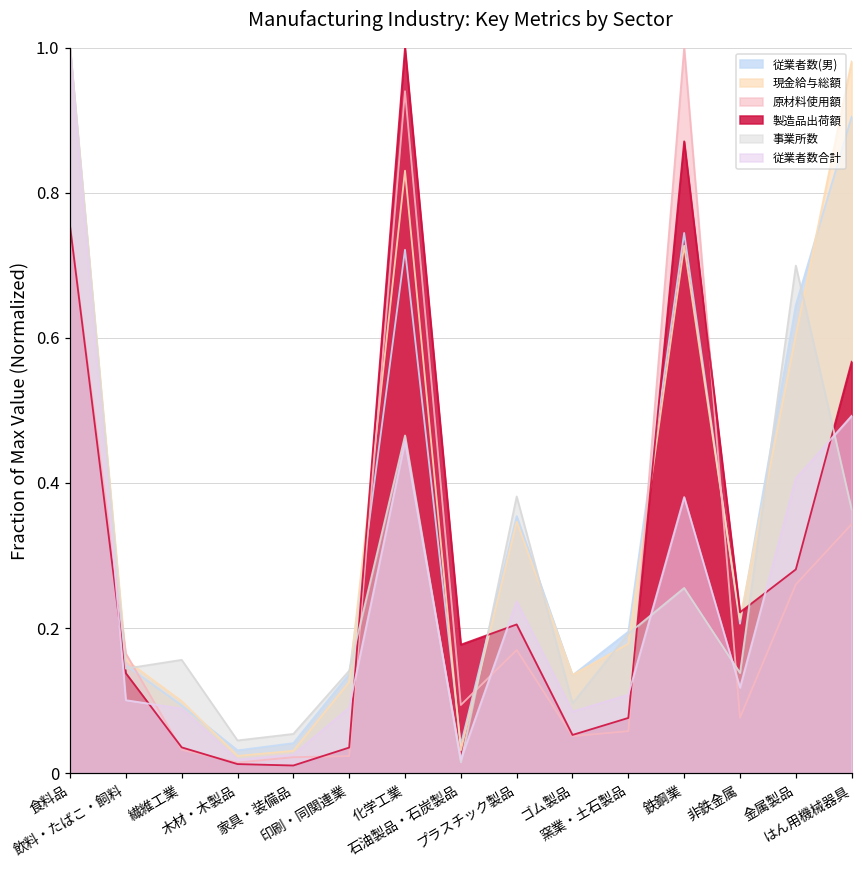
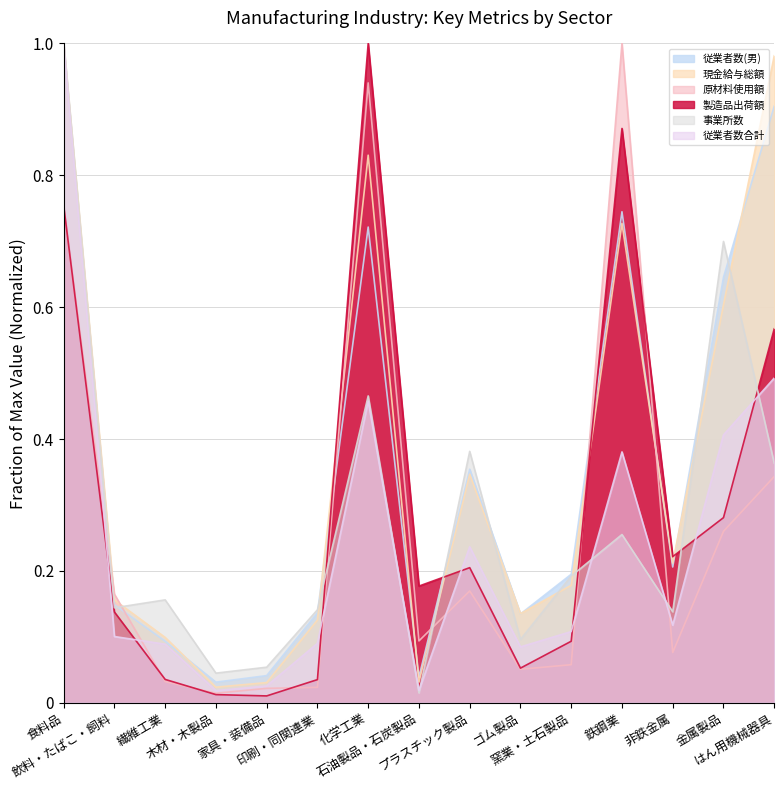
  {
    "製造品出荷額": {
      "食料品": 0.75,
      "飲料・たばこ・飼料": 0.14,
      "家具・装備品": 0.01,
      "印刷・同関連業": 0.04,
      "化学工業": 1.00,
      "石油製品・石炭製品": 0.18,
      "プラスチック製品": 0.20,
-     "窯業・土石製品": 0.08,
+     "窯業・土石製品": 0.09,
      "鉄鋼業": 0.87,
      "非鉄金属": 0.22,
      "金属製品": 0.28,
      "はん用機械器具": 0.57
    }
  }
